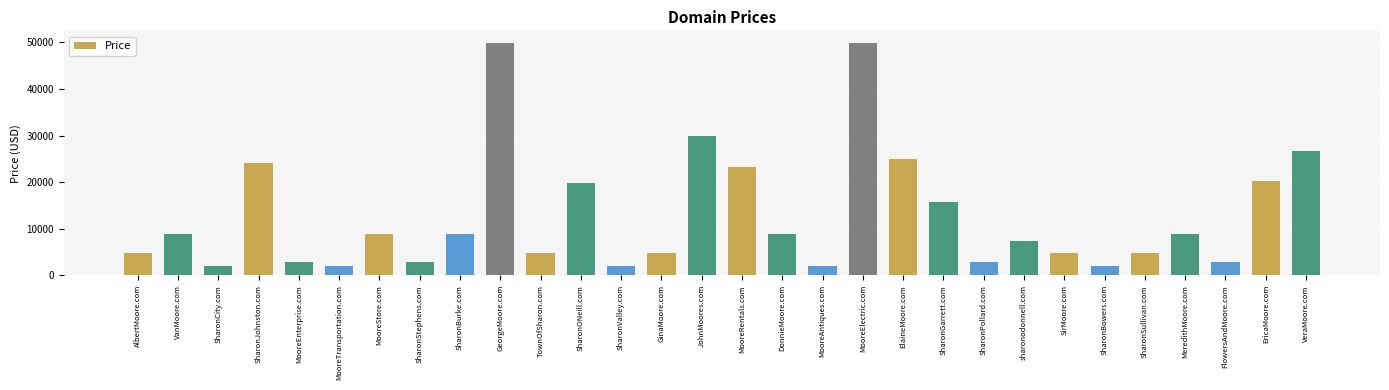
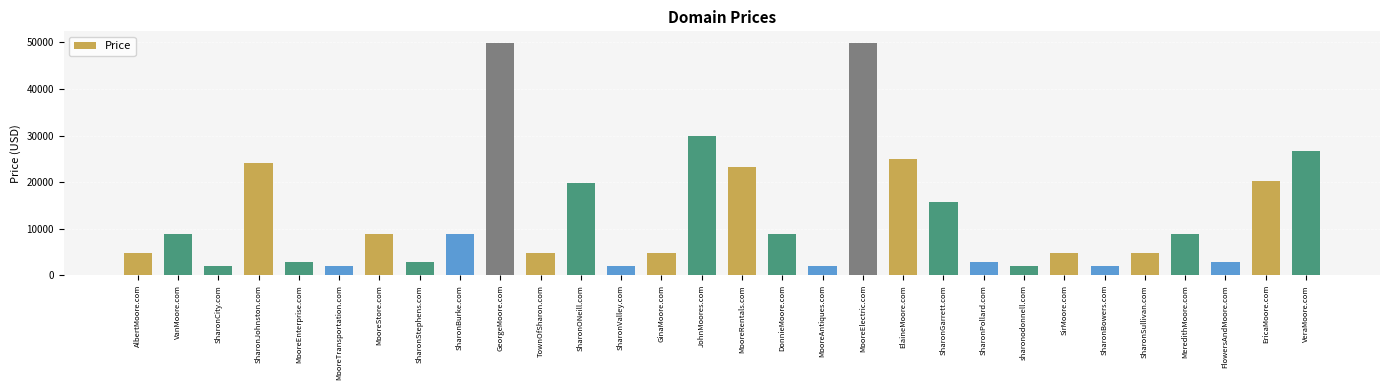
  {
    "AlbertMoore.com": 5000,
    "VanMoore.com": 9000,
    "SharonCity.com": 2000,
    "SharonJohnston.com": 24000,
    "MooreEnterprise.com": 3000,
    "MooreTransportation.com": 2000,
    "MooreStore.com": 9000,
    "SharonStephens.com": 3000,
    "SharonBurke.com": 9000,
    "GeorgeMoore.com": 50000,
    "TownOfSharon.com": 5000,
    "SharonONeill.com": 20000,
    "SharonValley.com": 2000,
    "GinaMoore.com": 5000,
    "JohnMoores.com": 30000,
    "MooreRentals.com": 23000,
    "DonnieMoore.com": 9000,
    "MooreAntiques.com": 2000,
    "MooreElectric.com": 50000,
    "ElaineMoore.com": 25000,
    "SharonGarrett.com": 16000,
    "SharonPollard.com": 3000,
-   "sharonodonnell.com": 7000,
+   "sharonodonnell.com": 2000,
    "SirMoore.com": 5000,
    "SharonBowers.com": 2000,
    "SharonSullivan.com": 5000,
    "MeredithMoore.com": 9000,
    "FlowersAndMoore.com": 3000,
    "EricaMoore.com": 20000,
    "VeraMoore.com": 27000
  }
